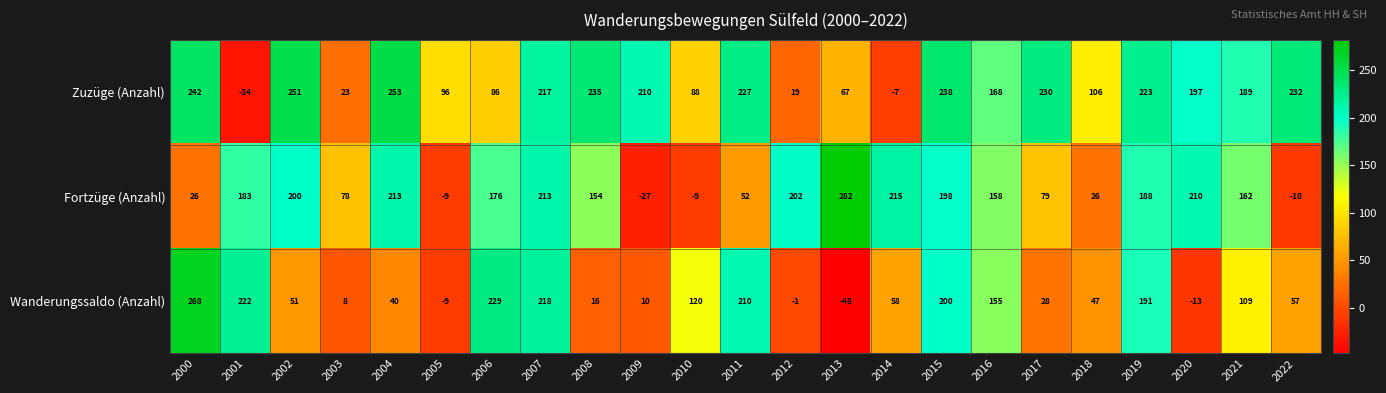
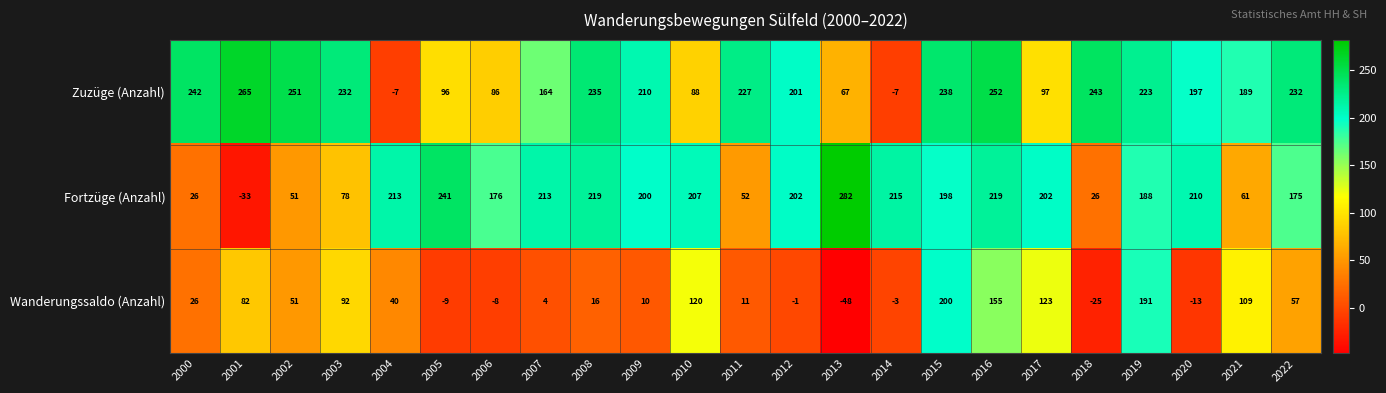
  {
    "Zuzüge (Anzahl)": {
      "2000": 242,
-     "2001": -34,
+     "2001": 265,
      "2002": 251,
-     "2003": 23,
-     "2004": 253,
+     "2003": 232,
+     "2004": -7,
      "2005": 96,
      "2006": 86,
-     "2007": 217,
+     "2007": 164,
      "2008": 235,
      "2009": 210,
      "2010": 88,
      "2011": 227,
-     "2012": 19,
+     "2012": 201,
      "2013": 67,
      "2014": -7,
      "2015": 238,
-     "2016": 168,
-     "2017": 230,
-     "2018": 106,
+     "2016": 252,
+     "2017": 97,
+     "2018": 243,
      "2019": 223,
      "2020": 197,
      "2021": 189,
      "2022": 232
    },
    "Fortzüge (Anzahl)": {
      "2000": 26,
-     "2001": 183,
-     "2002": 200,
+     "2001": -33,
+     "2002": 51,
      "2003": 78,
      "2004": 213,
-     "2005": -9,
+     "2005": 241,
      "2006": 176,
      "2007": 213,
-     "2008": 154,
-     "2009": -27,
-     "2010": -9,
+     "2008": 219,
+     "2009": 200,
+     "2010": 207,
      "2011": 52,
      "2012": 202,
      "2013": 282,
      "2014": 215,
      "2015": 198,
-     "2016": 158,
-     "2017": 79,
+     "2016": 219,
+     "2017": 202,
      "2018": 26,
      "2019": 188,
      "2020": 210,
-     "2021": 162,
-     "2022": -10
+     "2021": 61,
+     "2022": 175
    },
    "Wanderungssaldo (Anzahl)": {
-     "2000": 268,
-     "2001": 222,
+     "2000": 26,
+     "2001": 82,
      "2002": 51,
-     "2003": 8,
+     "2003": 92,
      "2004": 40,
      "2005": -9,
-     "2006": 229,
-     "2007": 218,
+     "2006": -8,
+     "2007": 4,
      "2008": 16,
      "2009": 10,
      "2010": 120,
-     "2011": 210,
+     "2011": 11,
      "2012": -1,
      "2013": -48,
-     "2014": 58,
+     "2014": -3,
      "2015": 200,
      "2016": 155,
-     "2017": 28,
-     "2018": 47,
+     "2017": 123,
+     "2018": -25,
      "2019": 191,
      "2020": -13,
      "2021": 109,
      "2022": 57
    }
  }
